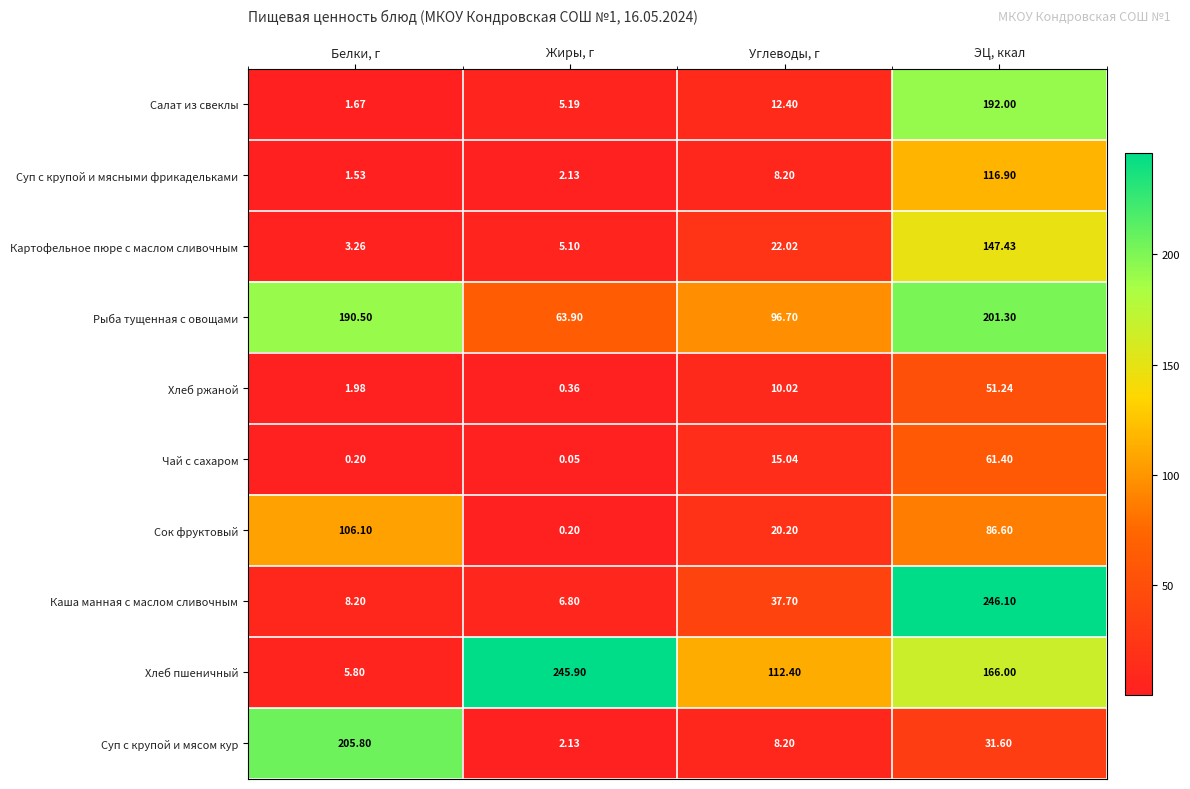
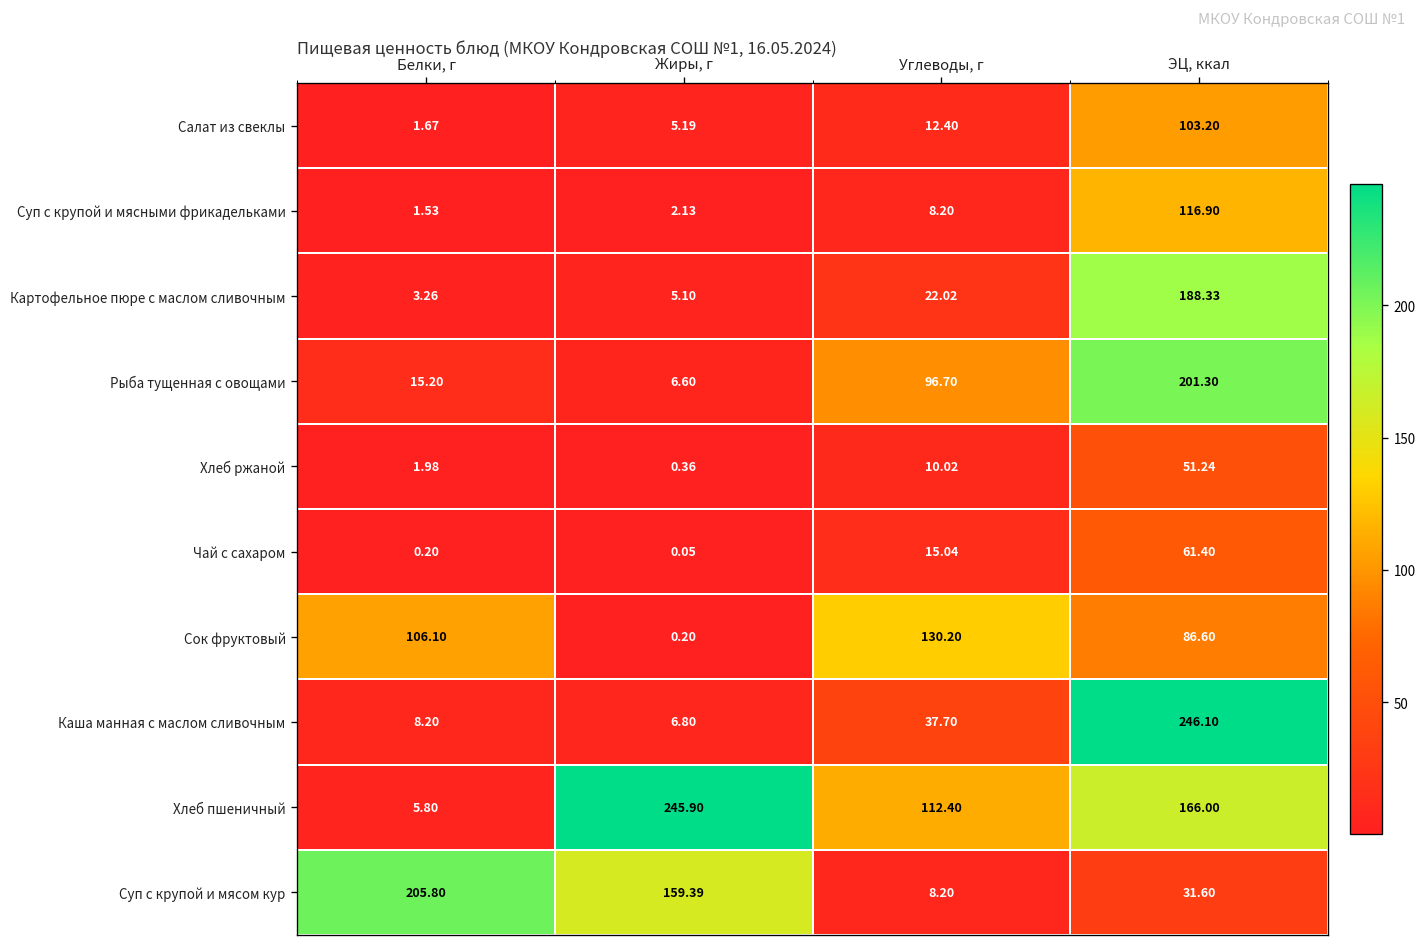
  {
    "Салат из свеклы": {
      "Белки, г": 1.67,
      "Жиры, г": 5.19,
      "Углеводы, г": 12.40,
-     "ЭЦ, ккал": 192.00
+     "ЭЦ, ккал": 103.20
    },
    "Суп с крупой и мясными фрикадельками": {
      "Белки, г": 1.53,
      "Жиры, г": 2.13,
      "Углеводы, г": 8.20,
      "ЭЦ, ккал": 116.90
    },
    "Картофельное пюре с маслом сливочным": {
      "Белки, г": 3.26,
      "Жиры, г": 5.10,
      "Углеводы, г": 22.02,
-     "ЭЦ, ккал": 147.43
+     "ЭЦ, ккал": 188.33
    },
    "Рыба тущенная с овощами": {
-     "Белки, г": 190.50,
-     "Жиры, г": 63.90,
+     "Белки, г": 15.20,
+     "Жиры, г": 6.60,
      "Углеводы, г": 96.70,
      "ЭЦ, ккал": 201.30
    },
    "Хлеб ржаной": {
      "Белки, г": 1.98,
      "Жиры, г": 0.36,
      "Углеводы, г": 10.02,
      "ЭЦ, ккал": 51.24
    },
    "Чай с сахаром": {
      "Белки, г": 0.20,
      "Жиры, г": 0.05,
      "Углеводы, г": 15.04,
      "ЭЦ, ккал": 61.40
    },
    "Сок фруктовый": {
      "Белки, г": 106.10,
      "Жиры, г": 0.20,
-     "Углеводы, г": 20.20,
+     "Углеводы, г": 130.20,
      "ЭЦ, ккал": 86.60
    },
    "Каша манная с маслом сливочным": {
      "Белки, г": 8.20,
      "Жиры, г": 6.80,
      "Углеводы, г": 37.70,
      "ЭЦ, ккал": 246.10
    },
    "Хлеб пшеничный": {
      "Белки, г": 5.80,
      "Жиры, г": 245.90,
      "Углеводы, г": 112.40,
      "ЭЦ, ккал": 166.00
    },
    "Суп с крупой и мясом кур": {
      "Белки, г": 205.80,
-     "Жиры, г": 2.13,
+     "Жиры, г": 159.39,
      "Углеводы, г": 8.20,
      "ЭЦ, ккал": 31.60
    }
  }
